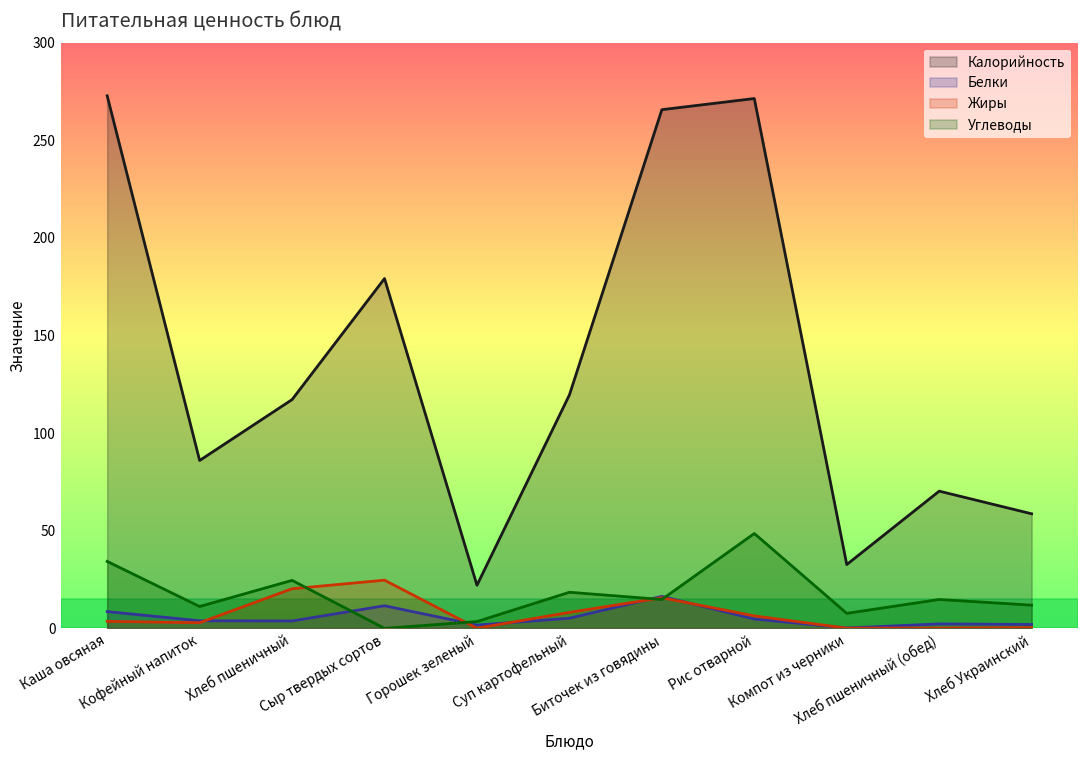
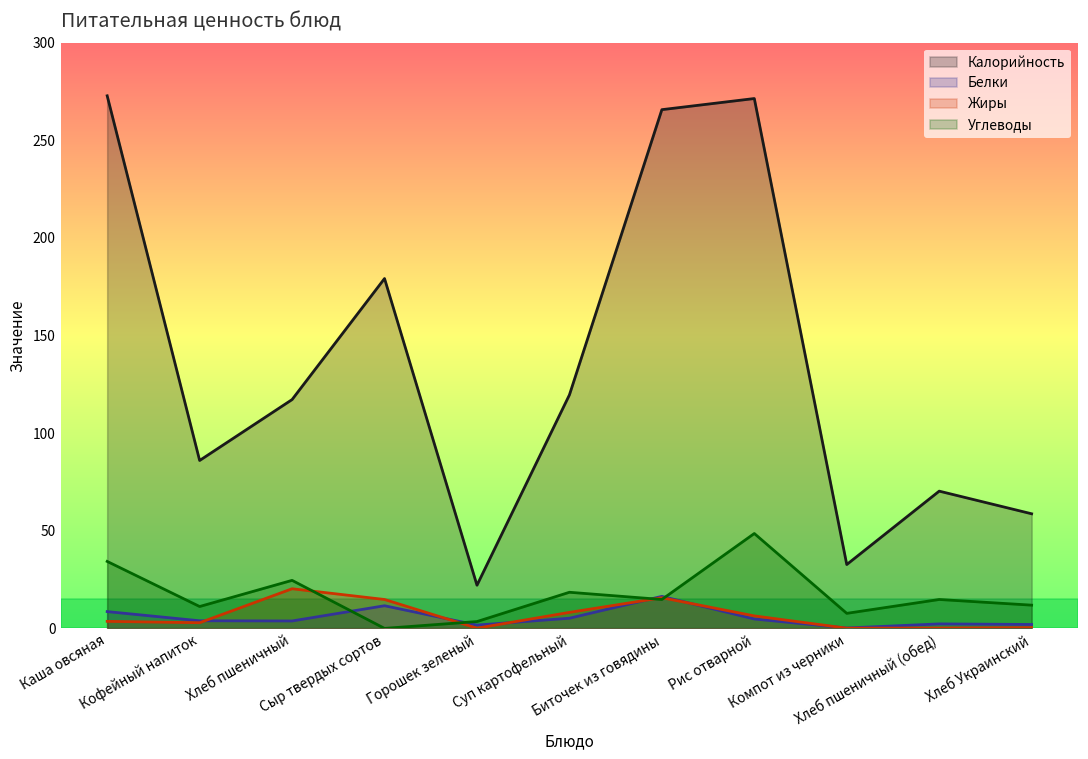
  {
    "Жиры": {
      "Каша овсяная": 4,
      "Хлеб пшеничный": 20,
-     "Сыр твердых сортов": 25,
+     "Сыр твердых сортов": 15,
      "Горошек зеленый": 0,
      "Суп картофельный": 8,
      "Рис отварной": 6,
      "Хлеб пшеничный (обед)": 0,
      "Хлеб Украинский": 0
    }
  }
